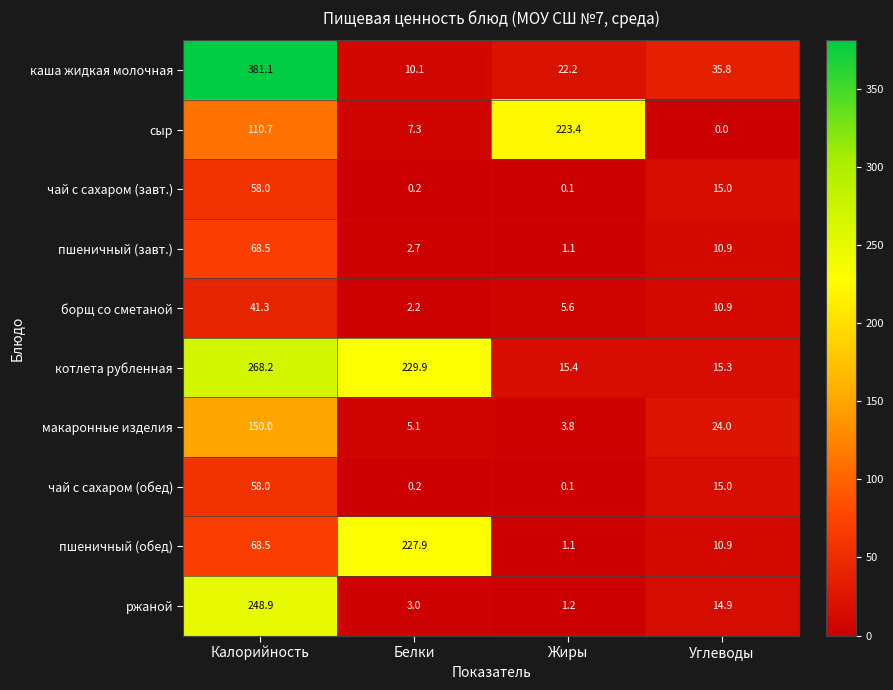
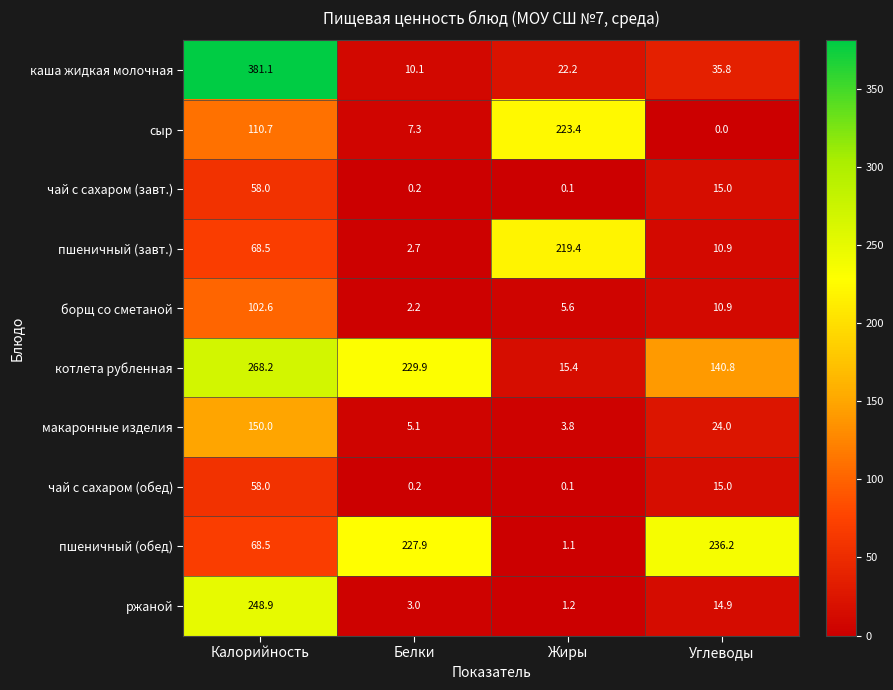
  {
    "каша жидкая молочная": {
      "Калорийность": 381.1,
      "Белки": 10.1,
      "Жиры": 22.2,
      "Углеводы": 35.8
    },
    "сыр": {
      "Калорийность": 110.7,
      "Белки": 7.3,
      "Жиры": 223.4,
      "Углеводы": 0.0
    },
    "чай с сахаром (завт.)": {
      "Калорийность": 58.0,
      "Белки": 0.2,
      "Жиры": 0.1,
      "Углеводы": 15.0
    },
    "пшеничный (завт.)": {
      "Калорийность": 68.5,
      "Белки": 2.7,
-     "Жиры": 1.1,
+     "Жиры": 219.4,
      "Углеводы": 10.9
    },
    "борщ со сметаной": {
-     "Калорийность": 41.3,
+     "Калорийность": 102.6,
      "Белки": 2.2,
      "Жиры": 5.6,
      "Углеводы": 10.9
    },
    "котлета рубленная": {
      "Калорийность": 268.2,
      "Белки": 229.9,
      "Жиры": 15.4,
-     "Углеводы": 15.3
+     "Углеводы": 140.8
    },
    "макаронные изделия": {
      "Калорийность": 150.0,
      "Белки": 5.1,
      "Жиры": 3.8,
      "Углеводы": 24.0
    },
    "чай с сахаром (обед)": {
      "Калорийность": 58.0,
      "Белки": 0.2,
      "Жиры": 0.1,
      "Углеводы": 15.0
    },
    "пшеничный (обед)": {
      "Калорийность": 68.5,
      "Белки": 227.9,
      "Жиры": 1.1,
-     "Углеводы": 10.9
+     "Углеводы": 236.2
    },
    "ржаной": {
      "Калорийность": 248.9,
      "Белки": 3.0,
      "Жиры": 1.2,
      "Углеводы": 14.9
    }
  }
